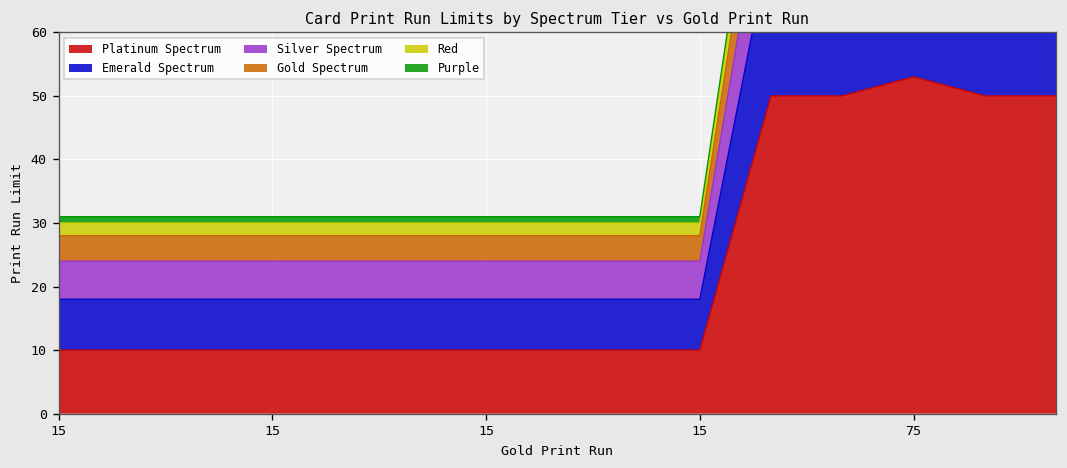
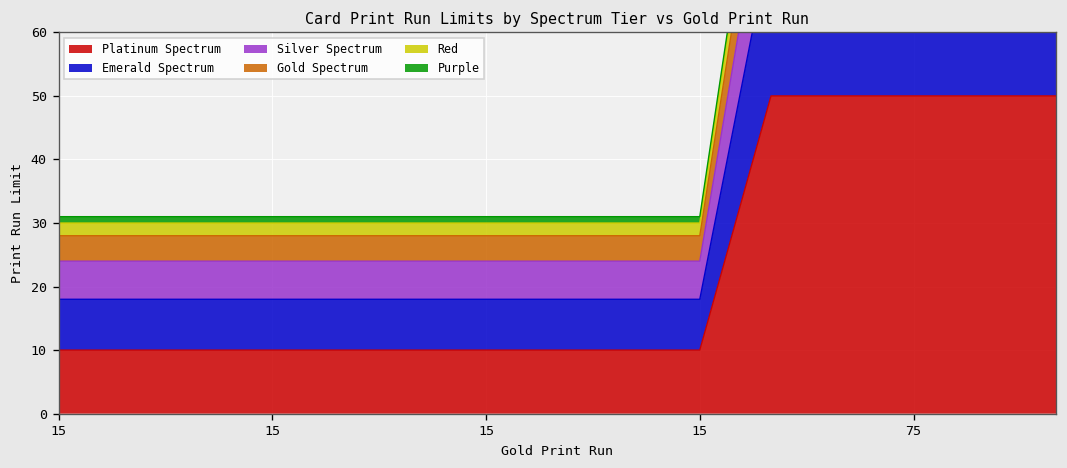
  {
    "Platinum Spectrum": {
-     "75": 53
+     "75": 50
    }
  }
